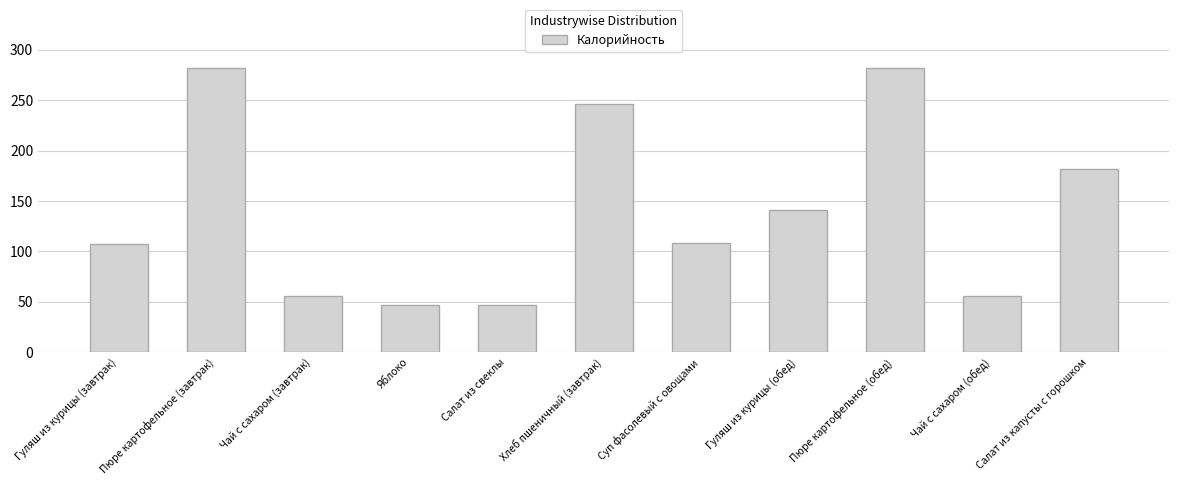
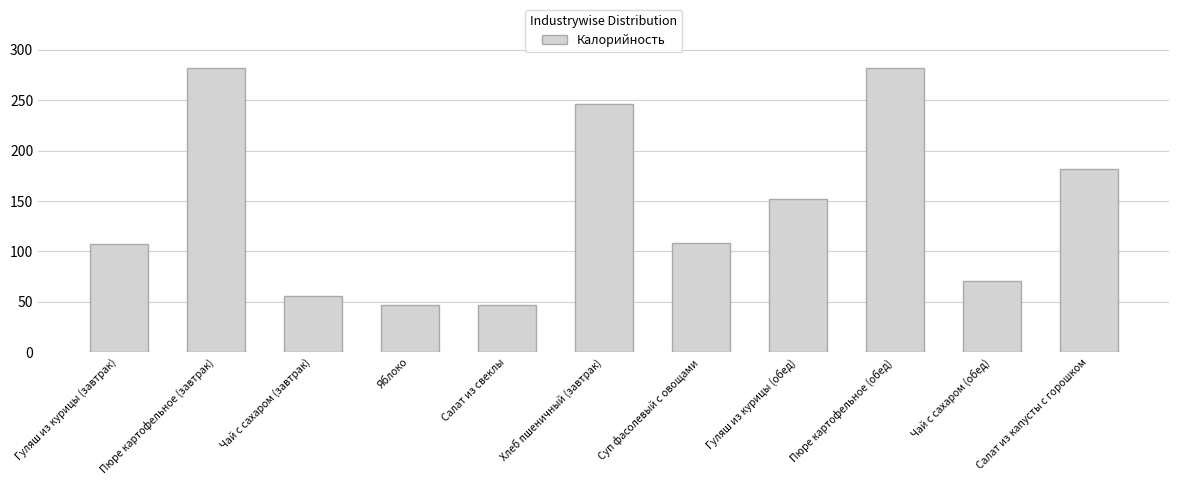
  {
    "Гуляш из курицы (завтрак)": 107,
    "Пюре картофельное (завтрак)": 282,
    "Чай с сахаром (завтрак)": 56,
    "Яблоко": 47,
    "Салат из свеклы": 47,
    "Хлеб пшеничный (завтрак)": 246,
    "Суп фасолевый с овощами": 108,
-   "Гуляш из курицы (обед)": 141,
+   "Гуляш из курицы (обед)": 152,
    "Пюре картофельное (обед)": 282,
-   "Чай с сахаром (обед)": 56,
+   "Чай с сахаром (обед)": 71,
    "Салат из капусты с горошком": 182
  }
